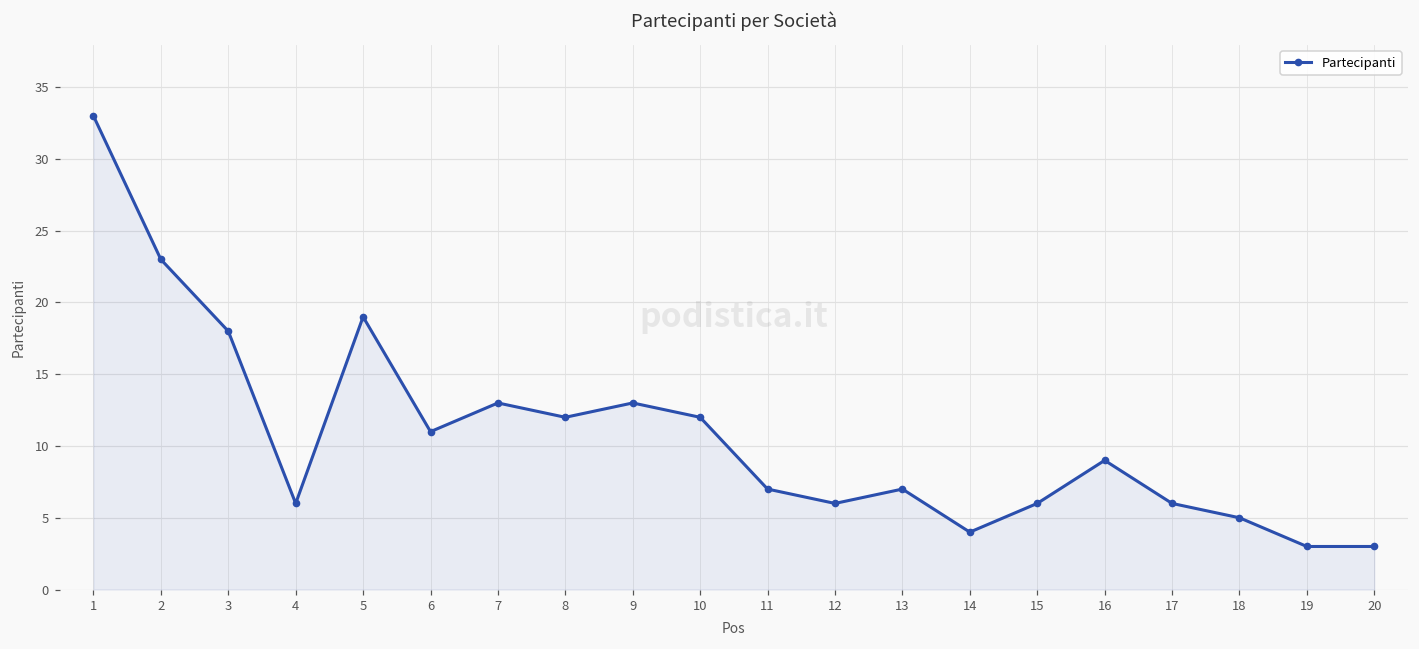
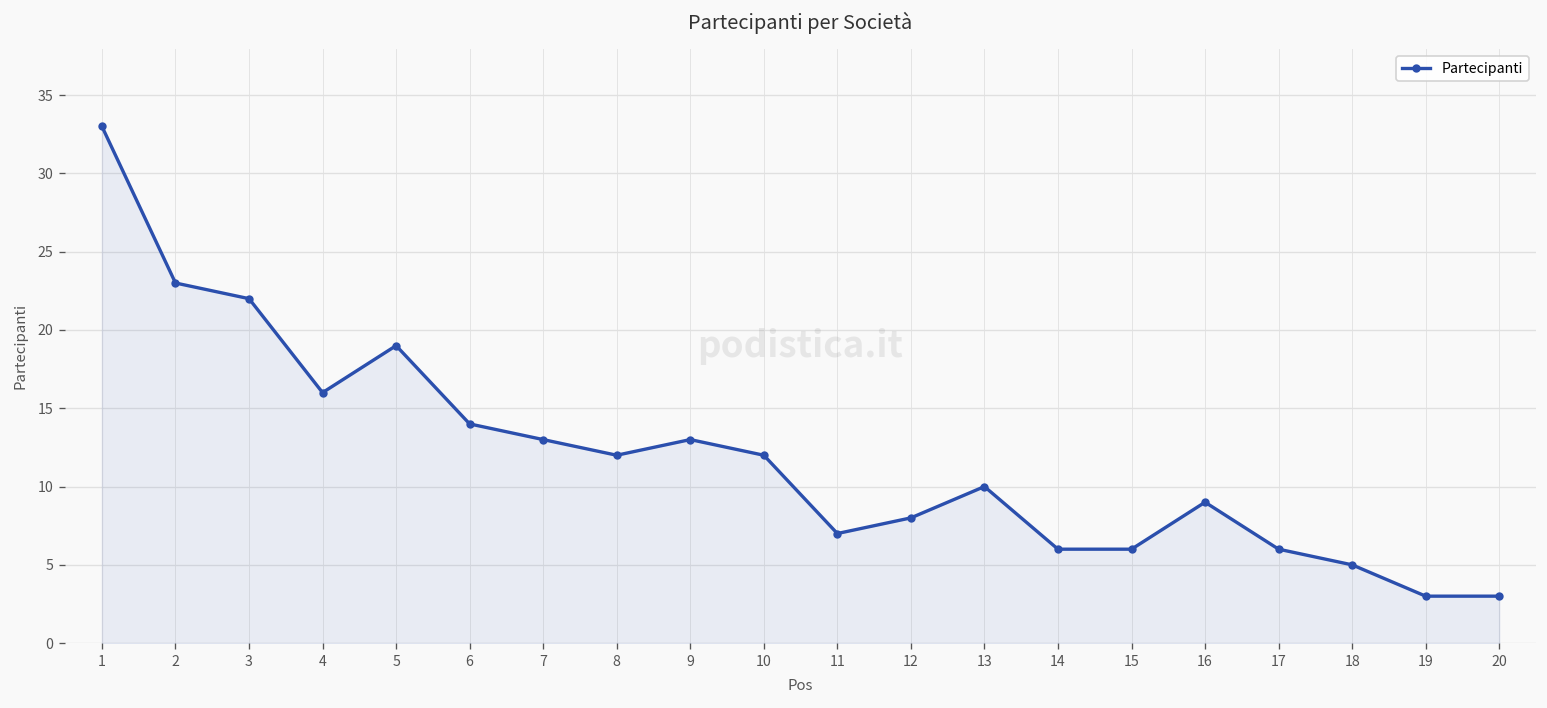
  {
    "1": 33,
    "2": 23,
-   "3": 18,
-   "4": 6,
+   "3": 22,
+   "4": 16,
    "5": 19,
-   "6": 11,
+   "6": 14,
    "7": 13,
    "8": 12,
    "9": 13,
    "10": 12,
    "11": 7,
-   "12": 6,
-   "13": 7,
-   "14": 4,
+   "12": 8,
+   "13": 10,
+   "14": 6,
    "15": 6,
    "16": 9,
    "17": 6,
    "18": 5,
    "19": 3,
    "20": 3
  }
